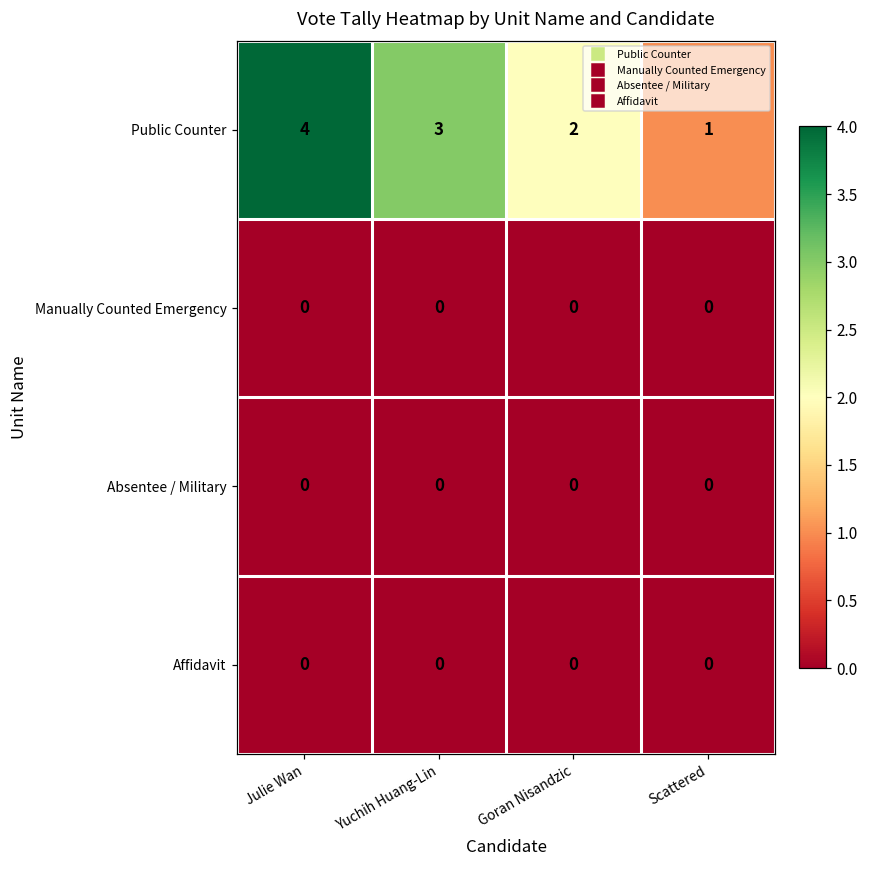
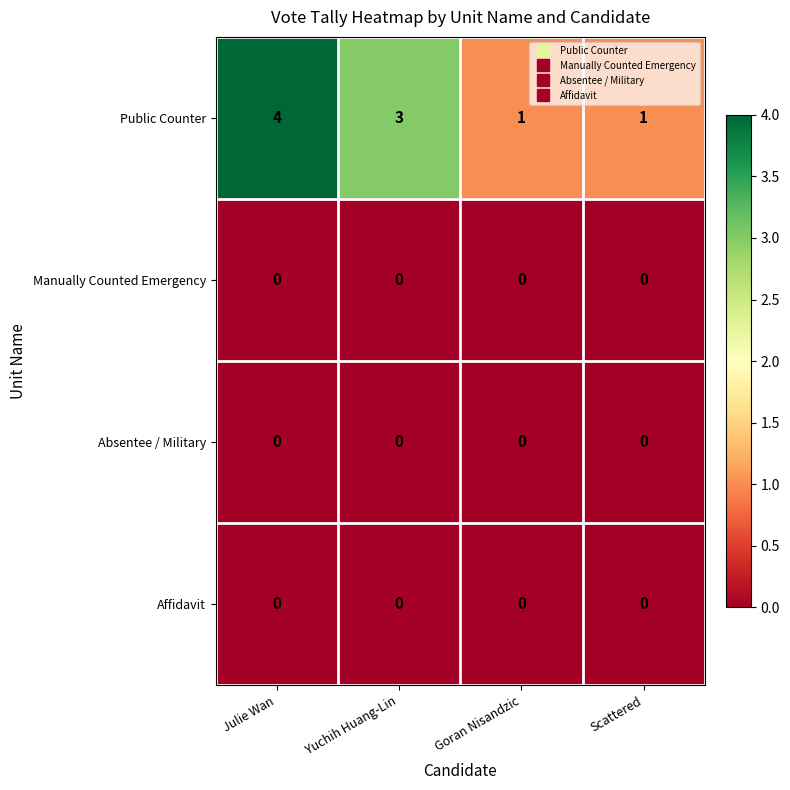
  {
    "Public Counter": {
      "Julie Wan": 4,
      "Yuchih Huang-Lin": 3,
-     "Goran Nisandzic": 2,
+     "Goran Nisandzic": 1,
      "Scattered": 1
    },
    "Manually Counted Emergency": {
      "Julie Wan": 0,
      "Yuchih Huang-Lin": 0,
      "Goran Nisandzic": 0,
      "Scattered": 0
    },
    "Absentee / Military": {
      "Julie Wan": 0,
      "Yuchih Huang-Lin": 0,
      "Goran Nisandzic": 0,
      "Scattered": 0
    },
    "Affidavit": {
      "Julie Wan": 0,
      "Yuchih Huang-Lin": 0,
      "Goran Nisandzic": 0,
      "Scattered": 0
    }
  }
